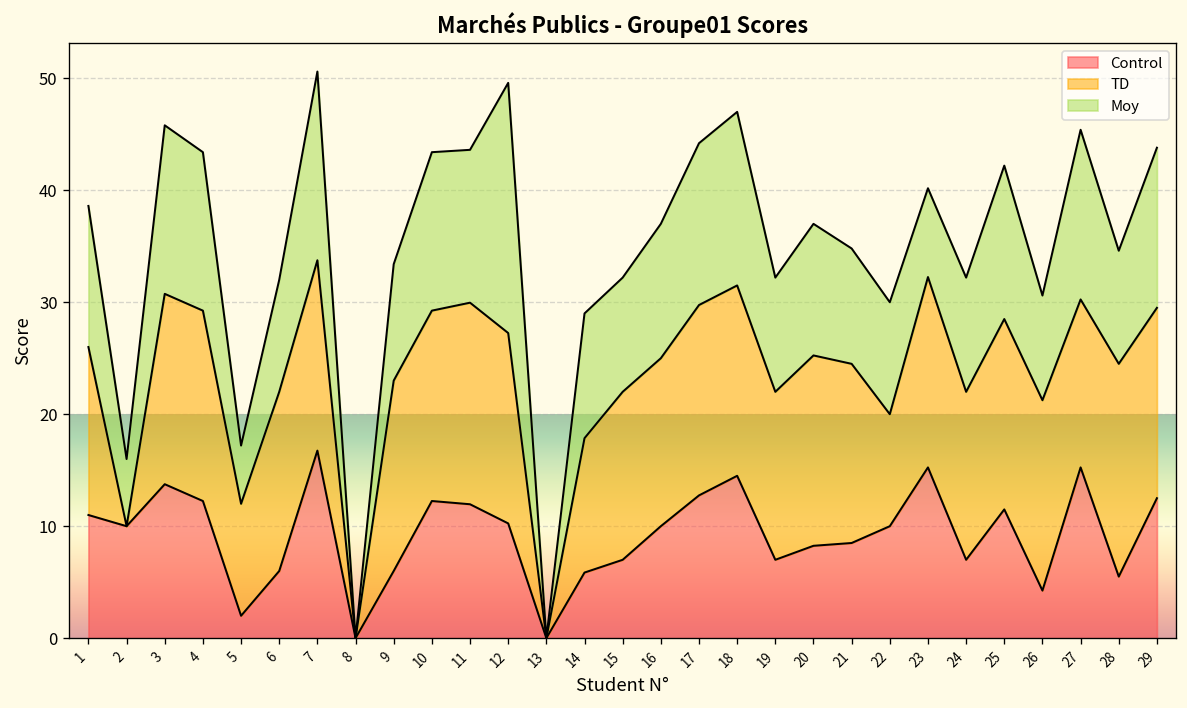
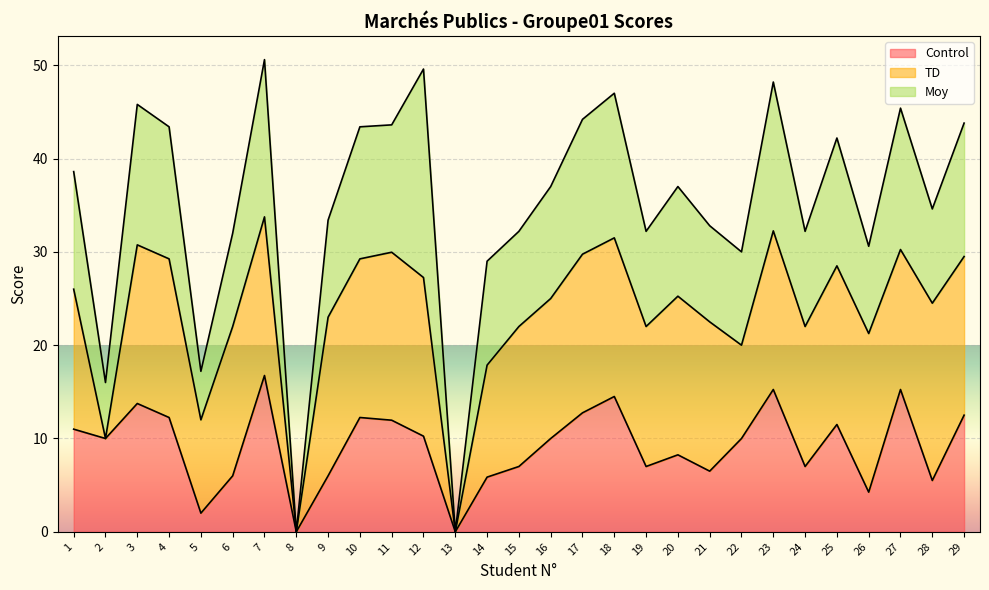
  {
    "Control": {
      "1": 11,
      "3": 14,
      "4": 12,
      "5": 2,
      "6": 6,
      "7": 17,
      "9": 6,
      "10": 12,
      "11": 12,
      "12": 10,
      "14": 6,
      "15": 7,
      "16": 10,
      "17": 13,
      "18": 15,
      "19": 7,
      "20": 8,
-     "21": 9,
+     "21": 7,
      "22": 10,
      "23": 15,
      "24": 7,
      "25": 12,
      "26": 4,
      "27": 15,
      "28": 6,
      "29": 13
    },
    "TD": {
      "1": 15,
      "3": 17,
      "4": 17,
      "5": 10,
      "6": 16,
      "7": 17,
      "9": 17,
      "10": 17,
      "11": 18,
      "12": 17,
      "14": 12,
      "15": 15,
      "16": 15,
      "17": 17,
      "18": 17,
      "19": 15,
      "20": 17,
      "21": 16,
      "22": 10,
      "23": 17,
      "24": 15,
      "25": 17,
      "26": 17,
      "27": 15,
      "28": 19,
      "29": 17
    },
    "Moy": {
      "1": 13,
      "2": 6,
      "3": 15,
      "4": 14,
      "5": 5,
      "6": 10,
      "7": 17,
      "9": 10,
      "10": 14,
      "11": 14,
      "12": 22,
      "14": 11,
      "15": 10,
      "16": 12,
      "17": 14,
      "18": 16,
      "19": 10,
      "20": 12,
      "21": 10,
      "22": 10,
-     "23": 8,
+     "23": 16,
      "24": 10,
      "25": 14,
      "26": 9,
      "27": 15,
      "28": 10,
      "29": 14
    }
  }
